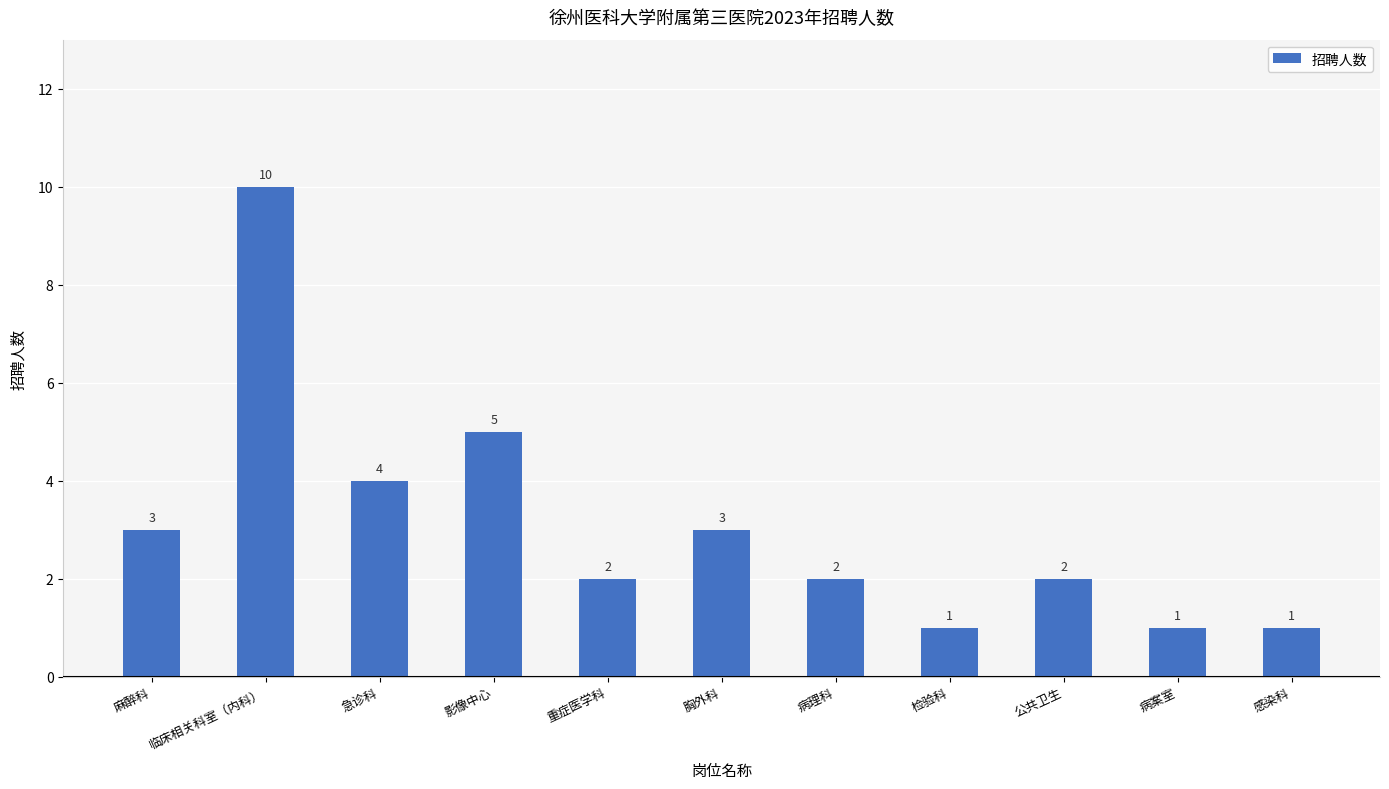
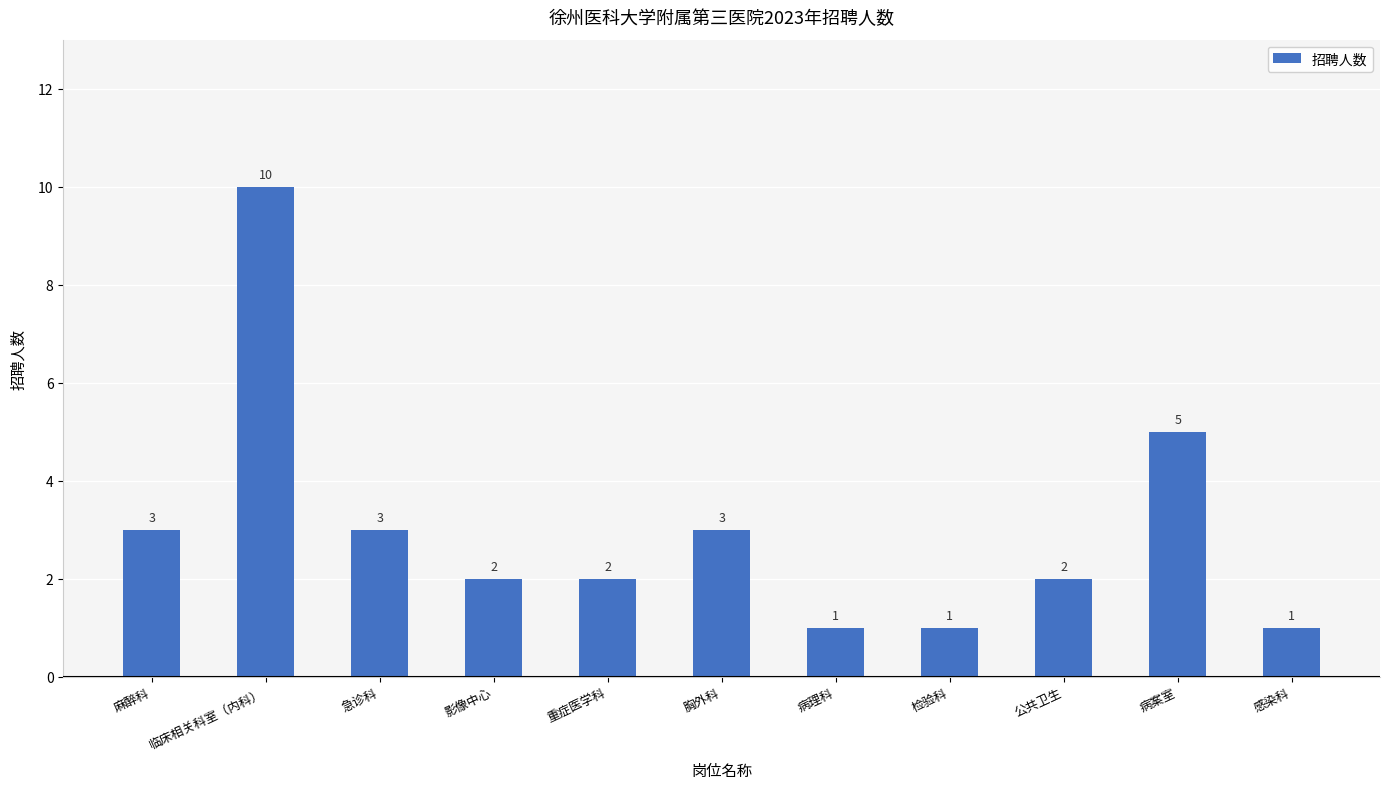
  {
    "麻醉科": 3,
    "临床相关科室（内科）": 10,
-   "急诊科": 4,
-   "影像中心": 5,
+   "急诊科": 3,
+   "影像中心": 2,
    "重症医学科": 2,
    "胸外科": 3,
-   "病理科": 2,
+   "病理科": 1,
    "检验科": 1,
    "公共卫生": 2,
-   "病案室": 1,
+   "病案室": 5,
    "感染科": 1
  }
